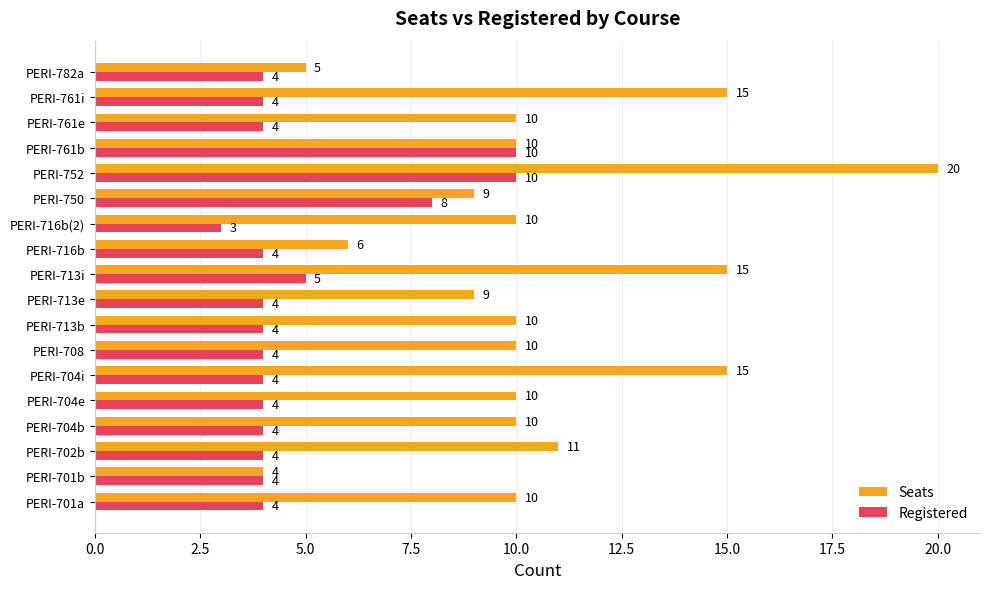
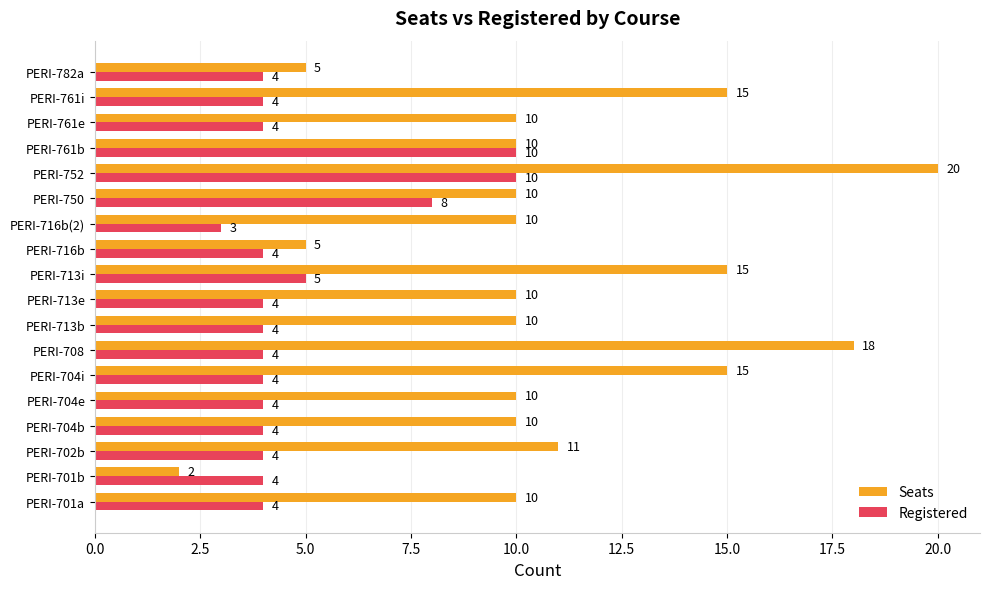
  {
    "Seats": {
      "PERI-782a": 5,
      "PERI-761i": 15,
      "PERI-761e": 10,
      "PERI-752": 20,
-     "PERI-750": 9,
+     "PERI-750": 10,
      "PERI-716b(2)": 10,
-     "PERI-716b": 6,
+     "PERI-716b": 5,
      "PERI-713i": 15,
-     "PERI-713e": 9,
+     "PERI-713e": 10,
      "PERI-713b": 10,
-     "PERI-708": 10,
+     "PERI-708": 18,
      "PERI-704i": 15,
      "PERI-704e": 10,
      "PERI-704b": 10,
      "PERI-702b": 11,
-     "PERI-701b": 4,
+     "PERI-701b": 2,
      "PERI-701a": 10
    },
    "Registered": {
      "PERI-782a": 4,
      "PERI-761i": 4,
      "PERI-761e": 4,
      "PERI-752": 10,
      "PERI-750": 8,
      "PERI-716b(2)": 3,
      "PERI-716b": 4,
      "PERI-713i": 5,
      "PERI-713e": 4,
      "PERI-713b": 4,
      "PERI-708": 4,
      "PERI-704i": 4,
      "PERI-704e": 4,
      "PERI-704b": 4,
      "PERI-702b": 4,
      "PERI-701a": 4
    }
  }
